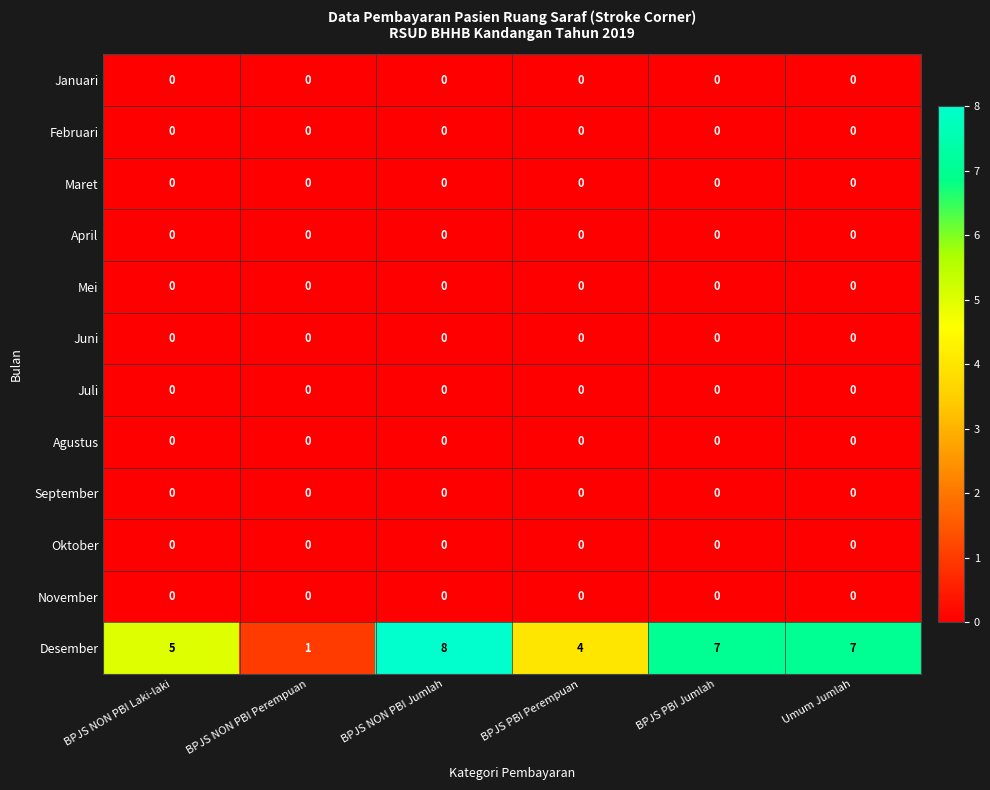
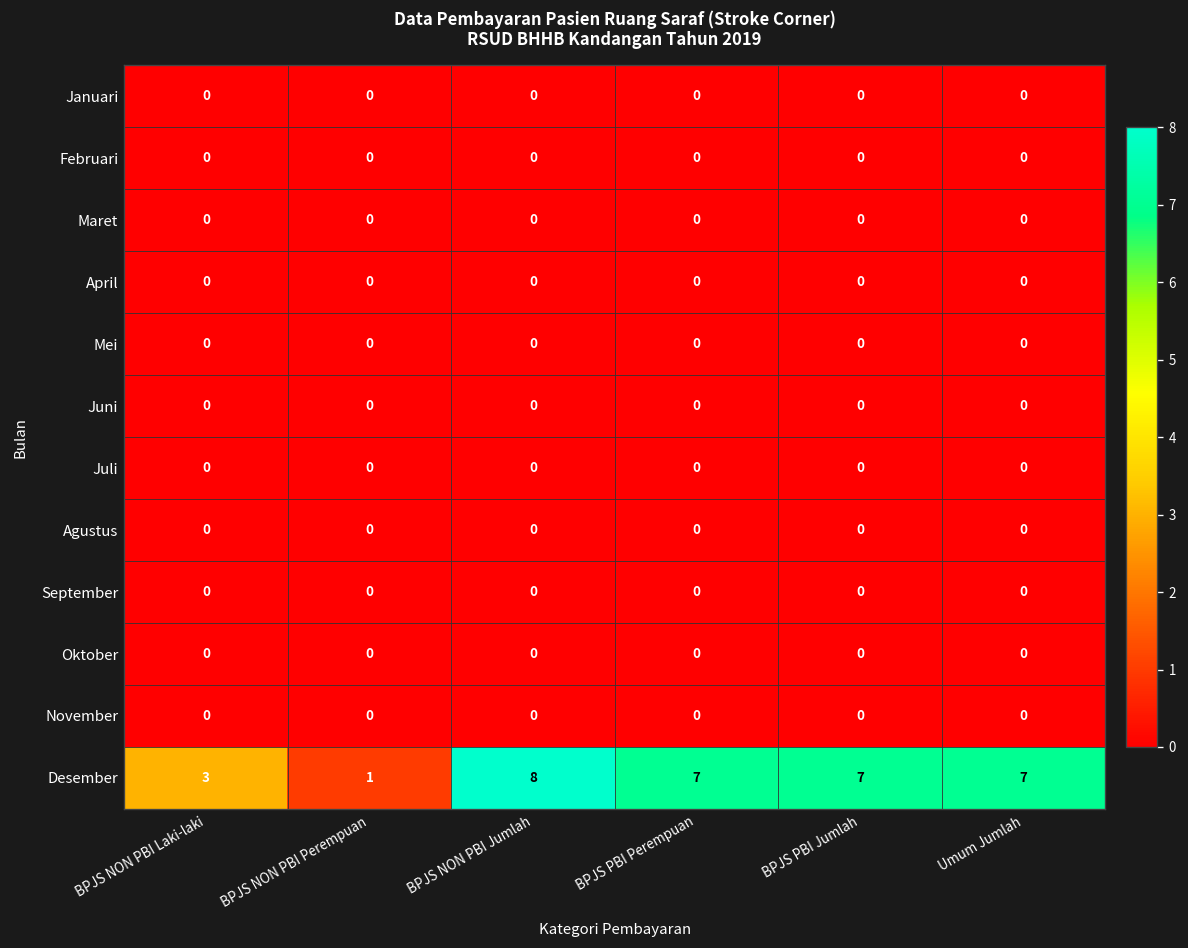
  {
    "Januari": {
      "BPJS NON PBI Laki-laki": 0,
      "BPJS NON PBI Perempuan": 0,
      "BPJS NON PBI Jumlah": 0,
      "BPJS PBI Perempuan": 0,
      "BPJS PBI Jumlah": 0,
      "Umum Jumlah": 0
    },
    "Februari": {
      "BPJS NON PBI Laki-laki": 0,
      "BPJS NON PBI Perempuan": 0,
      "BPJS NON PBI Jumlah": 0,
      "BPJS PBI Perempuan": 0,
      "BPJS PBI Jumlah": 0,
      "Umum Jumlah": 0
    },
    "Maret": {
      "BPJS NON PBI Laki-laki": 0,
      "BPJS NON PBI Perempuan": 0,
      "BPJS NON PBI Jumlah": 0,
      "BPJS PBI Perempuan": 0,
      "BPJS PBI Jumlah": 0,
      "Umum Jumlah": 0
    },
    "April": {
      "BPJS NON PBI Laki-laki": 0,
      "BPJS NON PBI Perempuan": 0,
      "BPJS NON PBI Jumlah": 0,
      "BPJS PBI Perempuan": 0,
      "BPJS PBI Jumlah": 0,
      "Umum Jumlah": 0
    },
    "Mei": {
      "BPJS NON PBI Laki-laki": 0,
      "BPJS NON PBI Perempuan": 0,
      "BPJS NON PBI Jumlah": 0,
      "BPJS PBI Perempuan": 0,
      "BPJS PBI Jumlah": 0,
      "Umum Jumlah": 0
    },
    "Juni": {
      "BPJS NON PBI Laki-laki": 0,
      "BPJS NON PBI Perempuan": 0,
      "BPJS NON PBI Jumlah": 0,
      "BPJS PBI Perempuan": 0,
      "BPJS PBI Jumlah": 0,
      "Umum Jumlah": 0
    },
    "Juli": {
      "BPJS NON PBI Laki-laki": 0,
      "BPJS NON PBI Perempuan": 0,
      "BPJS NON PBI Jumlah": 0,
      "BPJS PBI Perempuan": 0,
      "BPJS PBI Jumlah": 0,
      "Umum Jumlah": 0
    },
    "Agustus": {
      "BPJS NON PBI Laki-laki": 0,
      "BPJS NON PBI Perempuan": 0,
      "BPJS NON PBI Jumlah": 0,
      "BPJS PBI Perempuan": 0,
      "BPJS PBI Jumlah": 0,
      "Umum Jumlah": 0
    },
    "September": {
      "BPJS NON PBI Laki-laki": 0,
      "BPJS NON PBI Perempuan": 0,
      "BPJS NON PBI Jumlah": 0,
      "BPJS PBI Perempuan": 0,
      "BPJS PBI Jumlah": 0,
      "Umum Jumlah": 0
    },
    "Oktober": {
      "BPJS NON PBI Laki-laki": 0,
      "BPJS NON PBI Perempuan": 0,
      "BPJS NON PBI Jumlah": 0,
      "BPJS PBI Perempuan": 0,
      "BPJS PBI Jumlah": 0,
      "Umum Jumlah": 0
    },
    "November": {
      "BPJS NON PBI Laki-laki": 0,
      "BPJS NON PBI Perempuan": 0,
      "BPJS NON PBI Jumlah": 0,
      "BPJS PBI Perempuan": 0,
      "BPJS PBI Jumlah": 0,
      "Umum Jumlah": 0
    },
    "Desember": {
-     "BPJS NON PBI Laki-laki": 5,
+     "BPJS NON PBI Laki-laki": 3,
      "BPJS NON PBI Perempuan": 1,
      "BPJS NON PBI Jumlah": 8,
-     "BPJS PBI Perempuan": 4,
+     "BPJS PBI Perempuan": 7,
      "BPJS PBI Jumlah": 7,
      "Umum Jumlah": 7
    }
  }
